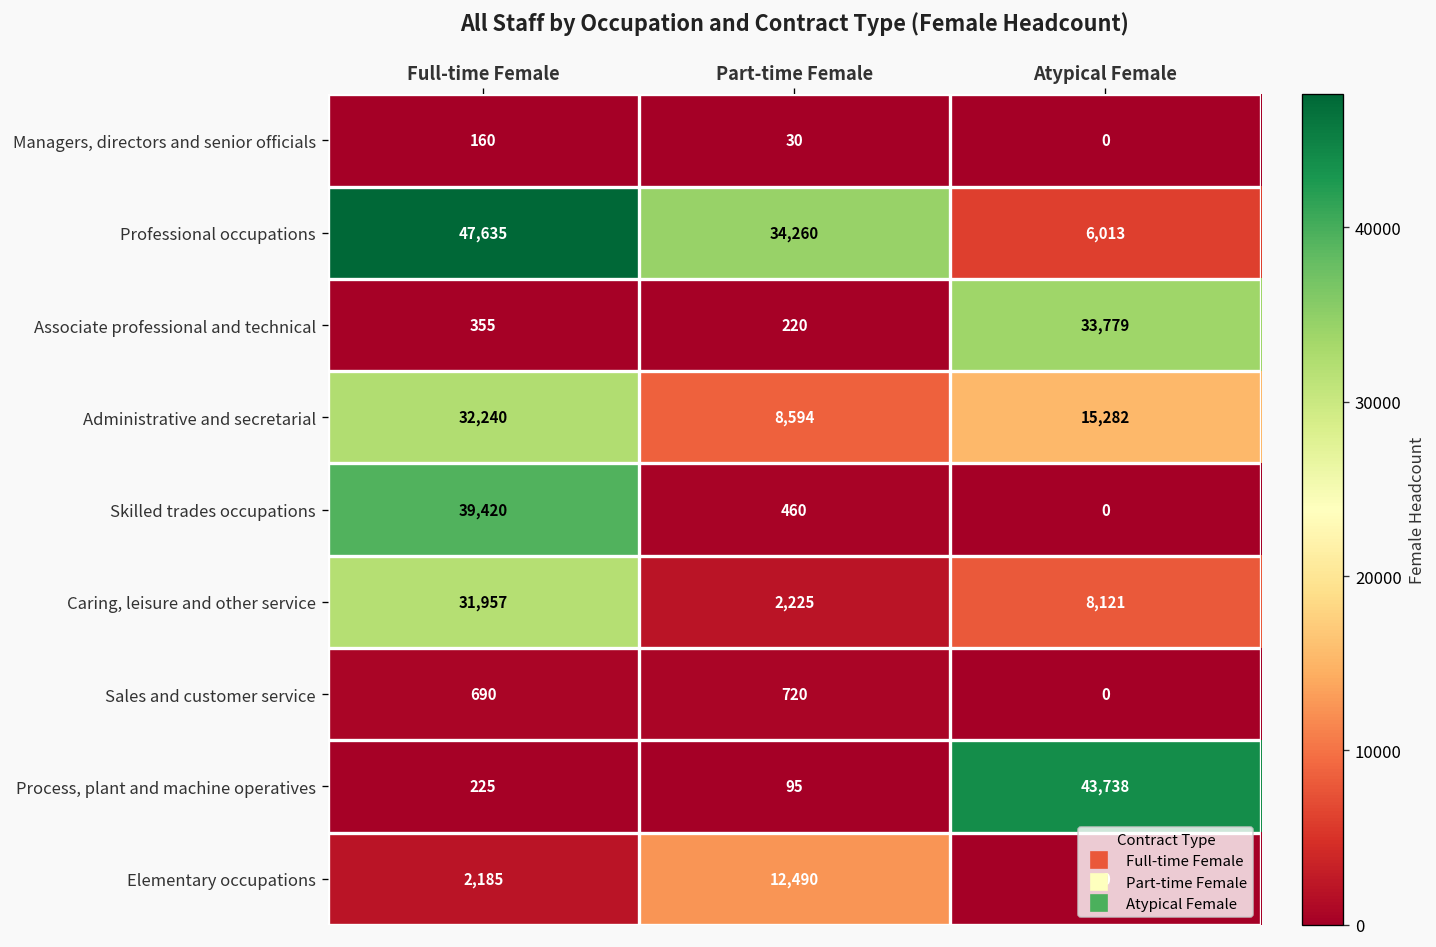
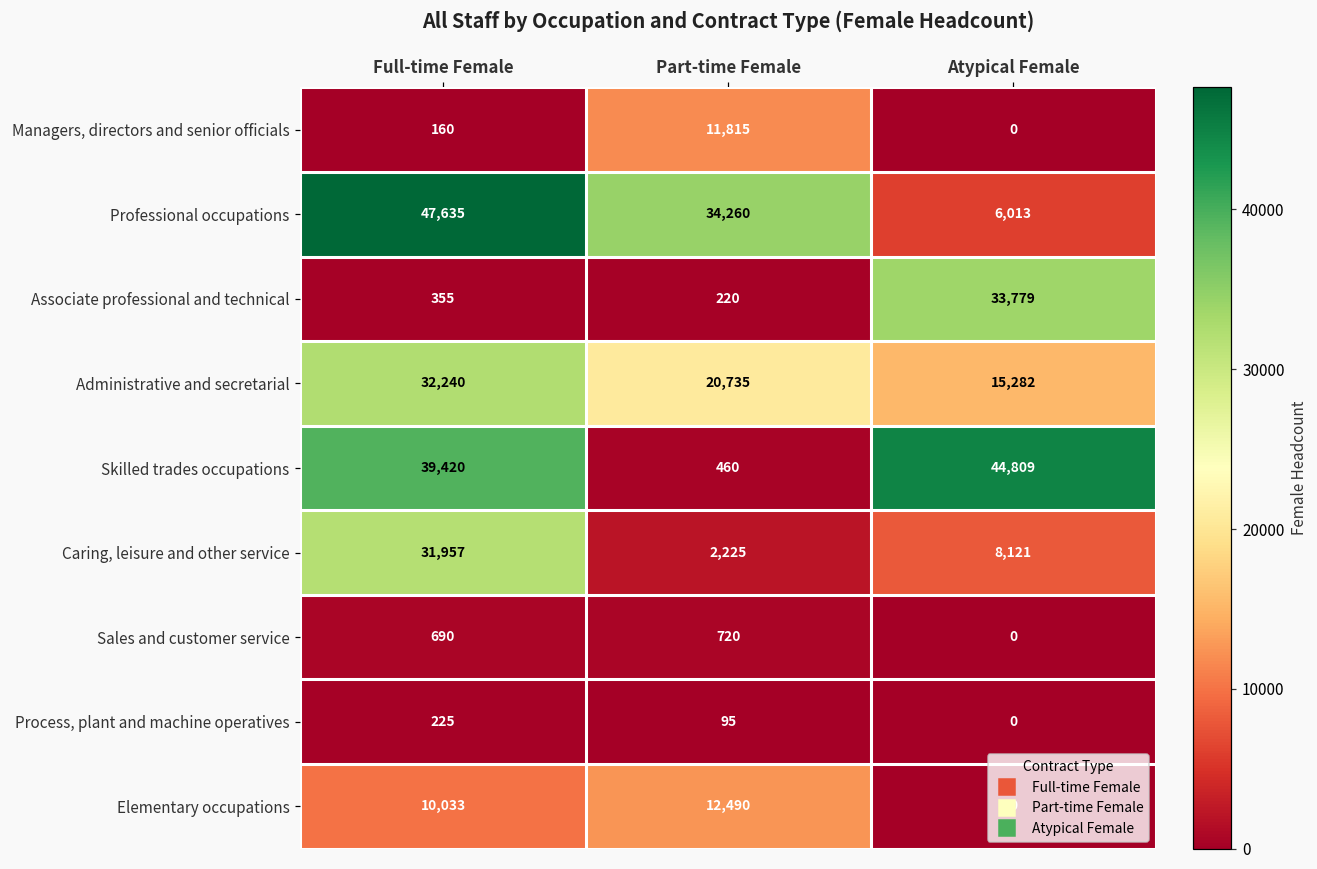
  {
    "Managers, directors and senior officials": {
      "Full-time Female": "160",
-     "Part-time Female": "30",
+     "Part-time Female": "11,815",
      "Atypical Female": "0"
    },
    "Professional occupations": {
      "Full-time Female": "47,635",
      "Part-time Female": "34,260",
      "Atypical Female": "6,013"
    },
    "Associate professional and technical": {
      "Full-time Female": "355",
      "Part-time Female": "220",
      "Atypical Female": "33,779"
    },
    "Administrative and secretarial": {
      "Full-time Female": "32,240",
-     "Part-time Female": "8,594",
+     "Part-time Female": "20,735",
      "Atypical Female": "15,282"
    },
    "Skilled trades occupations": {
      "Full-time Female": "39,420",
      "Part-time Female": "460",
-     "Atypical Female": "0"
+     "Atypical Female": "44,809"
    },
    "Caring, leisure and other service": {
      "Full-time Female": "31,957",
      "Part-time Female": "2,225",
      "Atypical Female": "8,121"
    },
    "Sales and customer service": {
      "Full-time Female": "690",
      "Part-time Female": "720",
      "Atypical Female": "0"
    },
    "Process, plant and machine operatives": {
      "Full-time Female": "225",
      "Part-time Female": "95",
-     "Atypical Female": "43,738"
+     "Atypical Female": "0"
    },
    "Elementary occupations": {
-     "Full-time Female": "2,185",
+     "Full-time Female": "10,033",
      "Part-time Female": "12,490"
    }
  }
